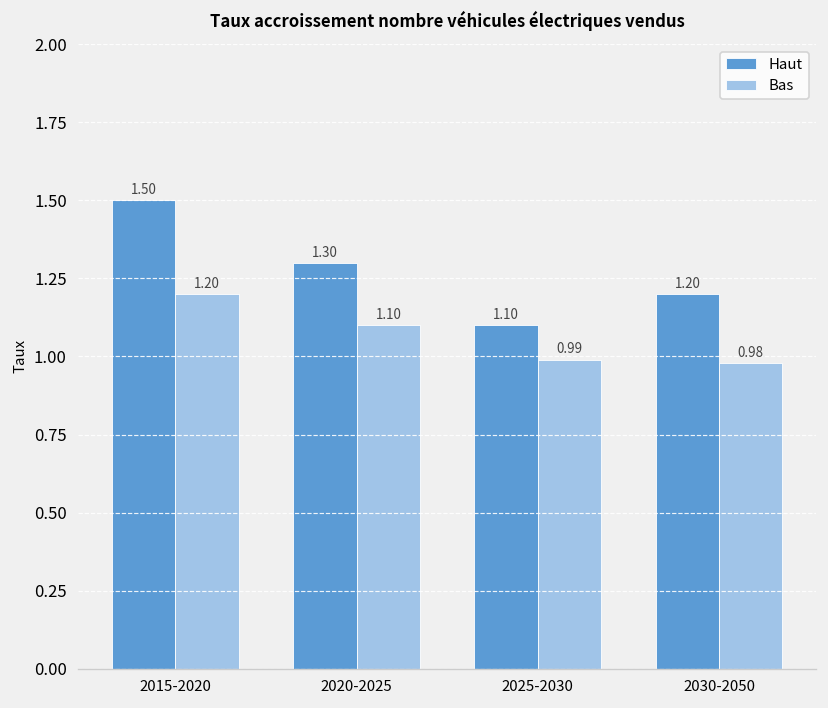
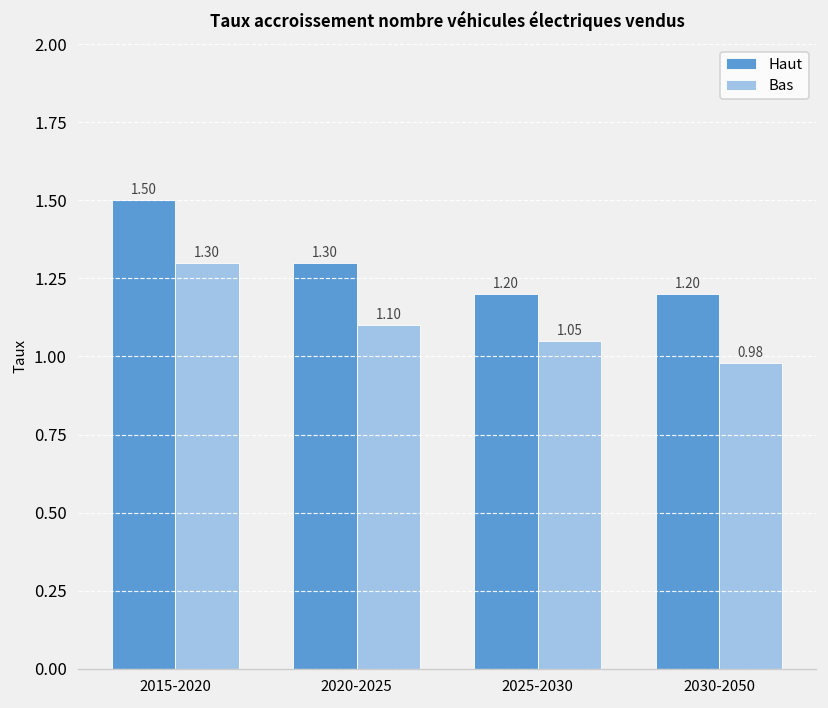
  {
    "Haut": {
      "2015-2020": 1.50,
      "2020-2025": 1.30,
-     "2025-2030": 1.10,
+     "2025-2030": 1.20,
      "2030-2050": 1.20
    },
    "Bas": {
-     "2015-2020": 1.20,
+     "2015-2020": 1.30,
      "2020-2025": 1.10,
-     "2025-2030": 0.99,
+     "2025-2030": 1.05,
      "2030-2050": 0.98
    }
  }
